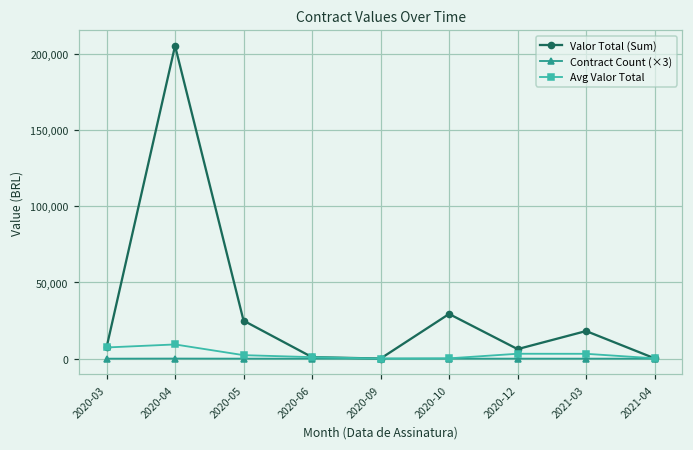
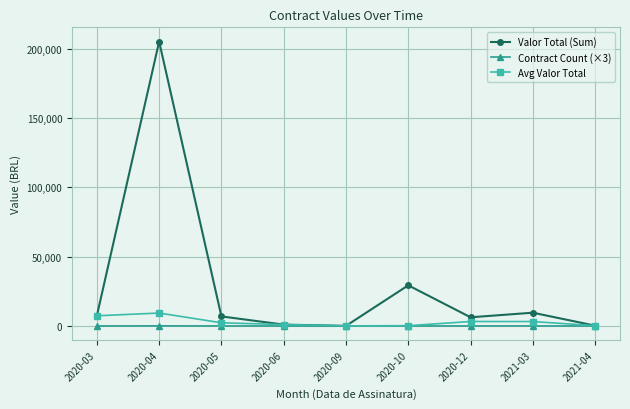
  {
    "Valor Total (Sum)": {
      "2020-04": "205,000",
-     "2020-05": "25,000",
+     "2020-05": "7,000",
      "2020-10": "29,000",
      "2020-12": "6,000",
-     "2021-03": "18,000"
+     "2021-03": "10,000"
    }
  }
